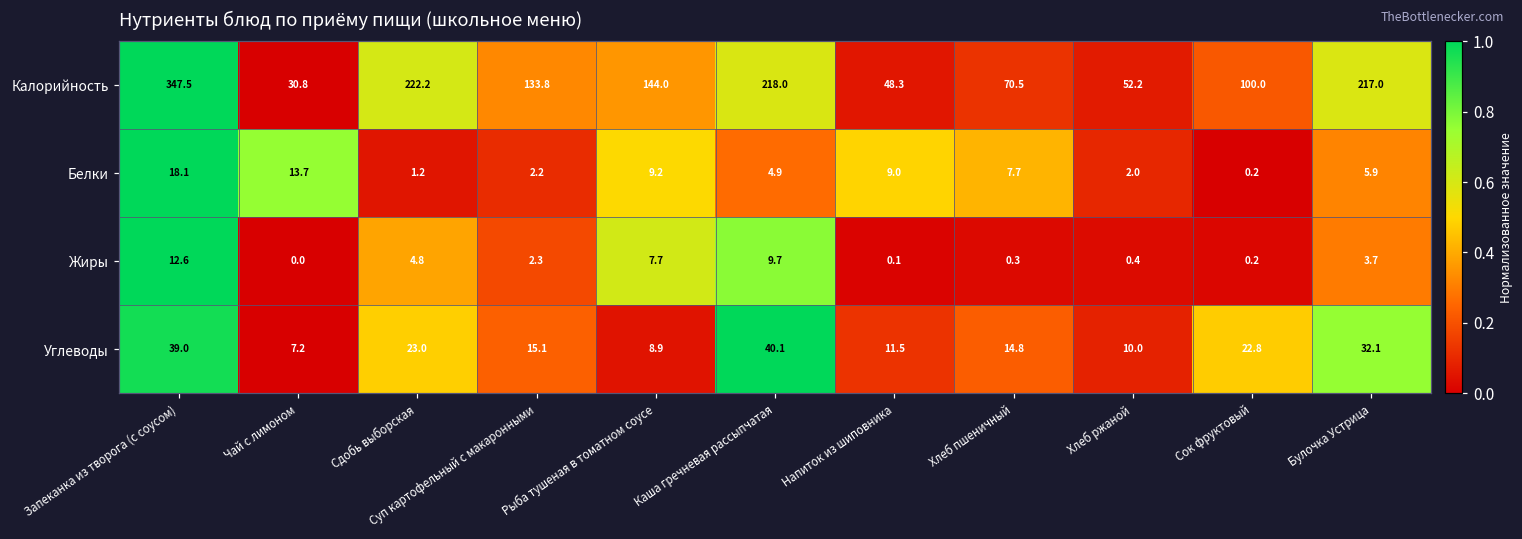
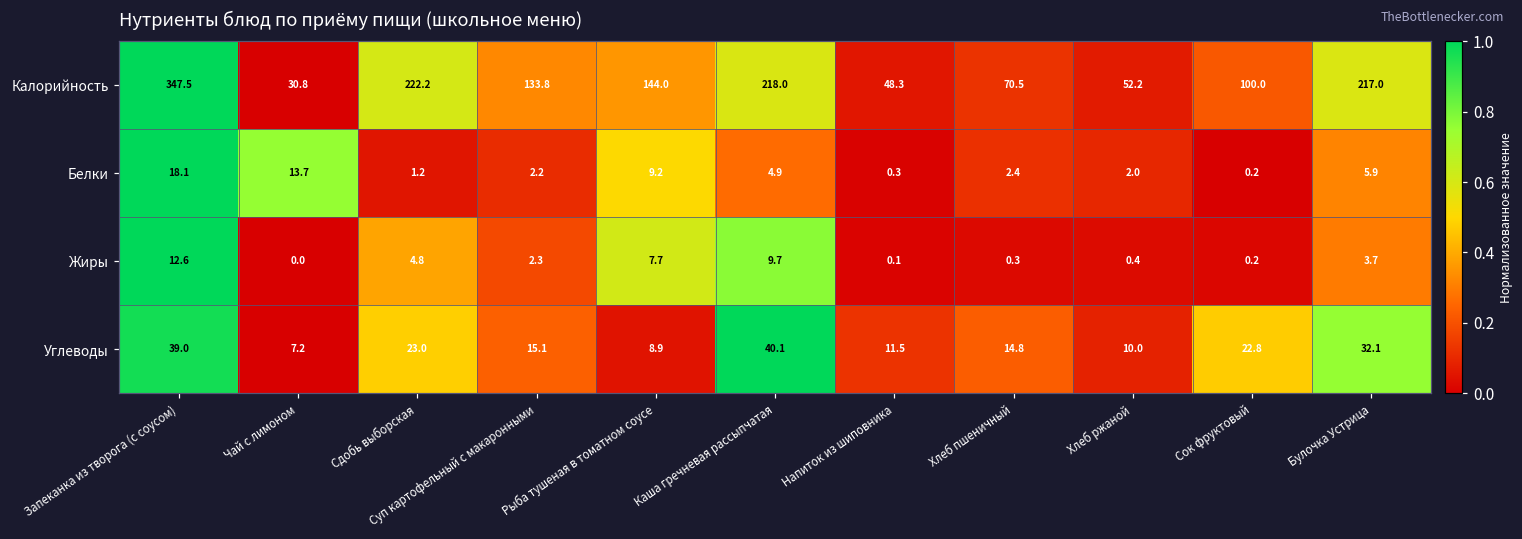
  {
    "Калорийность": {
      "Запеканка из творога (с соусом)": 347.5,
      "Чай с лимоном": 30.8,
      "Сдобь выборская": 222.2,
      "Суп картофельный с макаронными": 133.8,
      "Рыба тушеная в томатном соусе": 144.0,
      "Каша гречневая рассыпчатая": 218.0,
      "Напиток из шиповника": 48.3,
      "Хлеб пшеничный": 70.5,
      "Хлеб ржаной": 52.2,
      "Сок фруктовый": 100.0,
      "Булочка Устрица": 217.0
    },
    "Белки": {
      "Запеканка из творога (с соусом)": 18.1,
      "Чай с лимоном": 13.7,
      "Сдобь выборская": 1.2,
      "Суп картофельный с макаронными": 2.2,
      "Рыба тушеная в томатном соусе": 9.2,
      "Каша гречневая рассыпчатая": 4.9,
-     "Напиток из шиповника": 9.0,
-     "Хлеб пшеничный": 7.7,
+     "Напиток из шиповника": 0.3,
+     "Хлеб пшеничный": 2.4,
      "Хлеб ржаной": 2.0,
      "Сок фруктовый": 0.2,
      "Булочка Устрица": 5.9
    },
    "Жиры": {
      "Запеканка из творога (с соусом)": 12.6,
      "Чай с лимоном": 0.0,
      "Сдобь выборская": 4.8,
      "Суп картофельный с макаронными": 2.3,
      "Рыба тушеная в томатном соусе": 7.7,
      "Каша гречневая рассыпчатая": 9.7,
      "Напиток из шиповника": 0.1,
      "Хлеб пшеничный": 0.3,
      "Хлеб ржаной": 0.4,
      "Сок фруктовый": 0.2,
      "Булочка Устрица": 3.7
    },
    "Углеводы": {
      "Запеканка из творога (с соусом)": 39.0,
      "Чай с лимоном": 7.2,
      "Сдобь выборская": 23.0,
      "Суп картофельный с макаронными": 15.1,
      "Рыба тушеная в томатном соусе": 8.9,
      "Каша гречневая рассыпчатая": 40.1,
      "Напиток из шиповника": 11.5,
      "Хлеб пшеничный": 14.8,
      "Хлеб ржаной": 10.0,
      "Сок фруктовый": 22.8,
      "Булочка Устрица": 32.1
    }
  }
